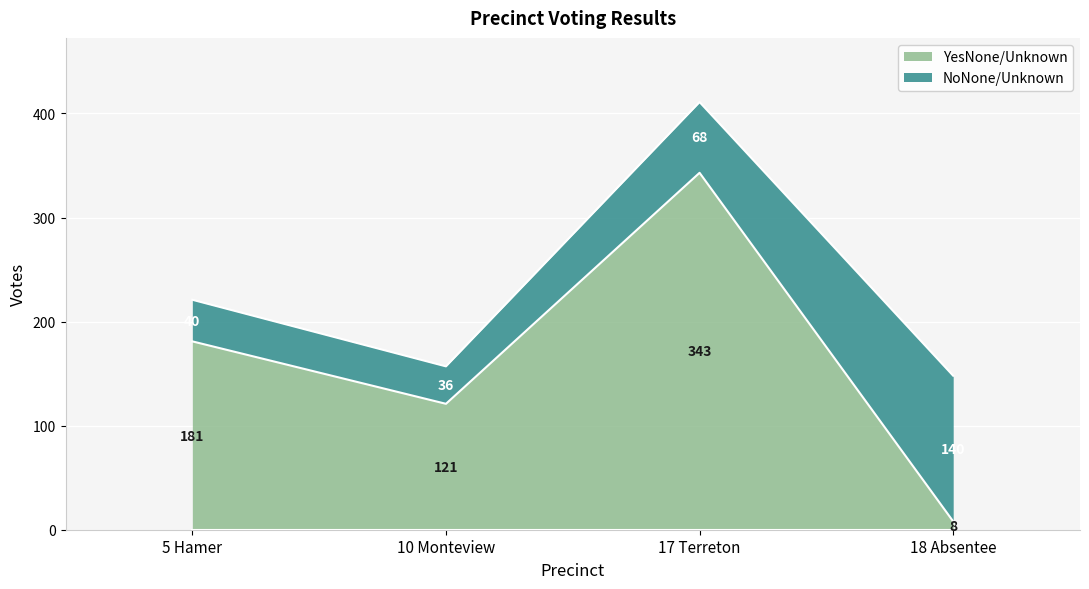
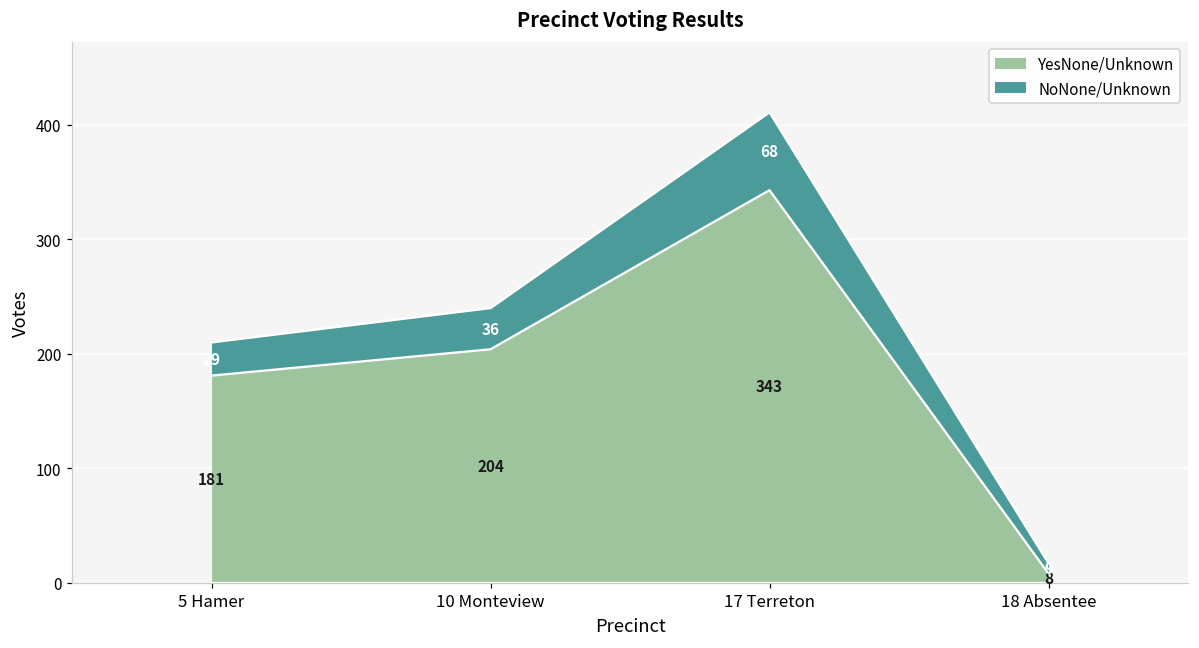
  {
    "YesNone/Unknown": {
-     "10 Monteview": 121
+     "10 Monteview": 204
    },
    "NoNone/Unknown": {
-     "5 Hamer": 40,
+     "5 Hamer": 29,
      "17 Terreton": 411,
-     "18 Absentee": 140
+     "18 Absentee": 9
    }
  }
